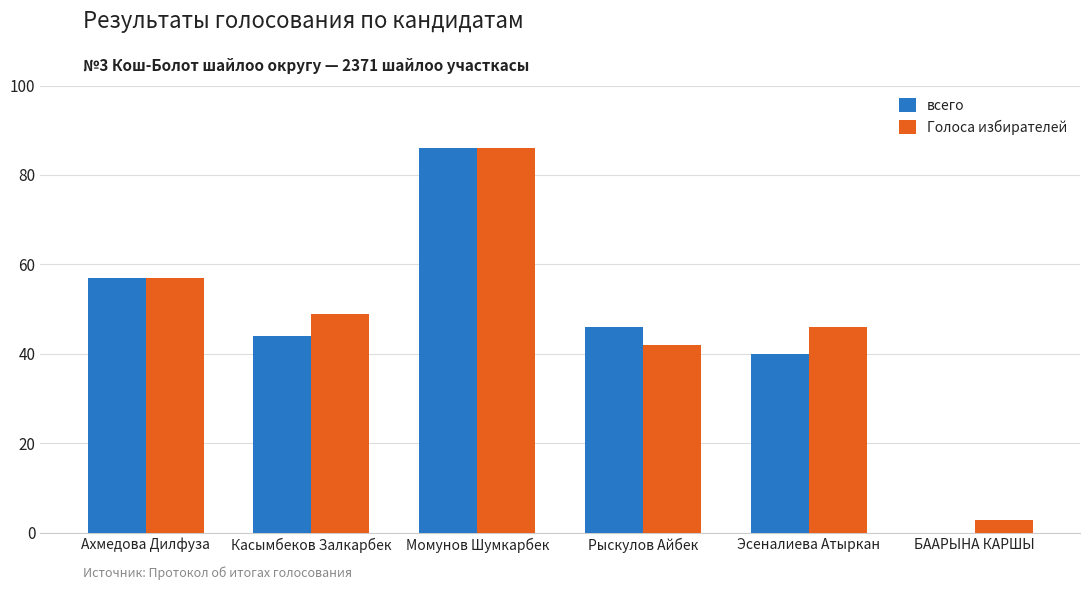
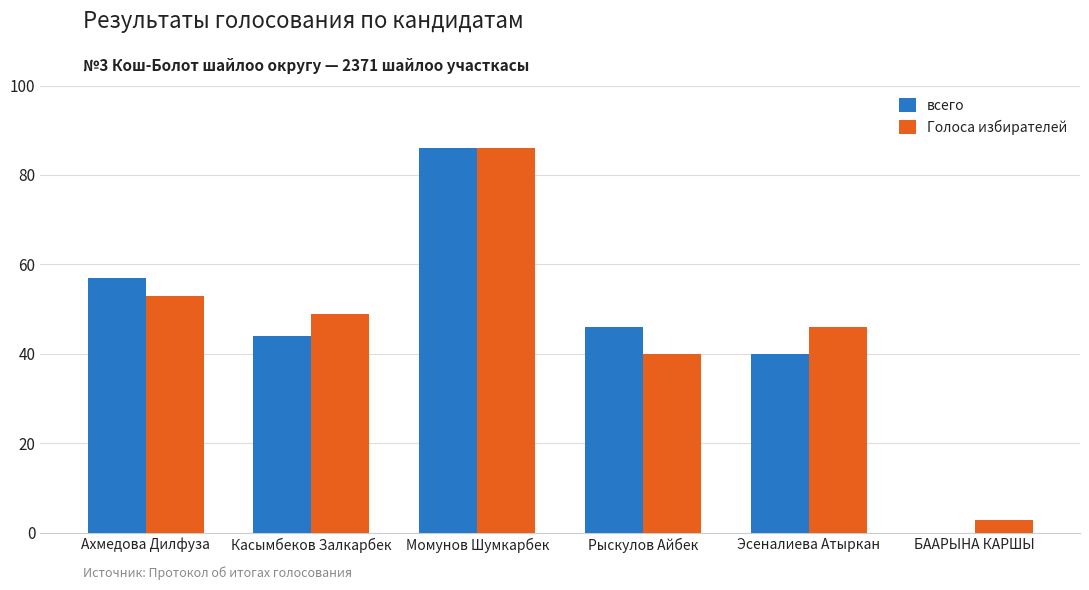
  {
    "всего": {
      "Ахмедова Дилфуза": 57,
      "Касымбеков Залкарбек": 44,
      "Момунов Шумкарбек": 86,
      "Рыскулов Айбек": 46,
      "Эсеналиева Атыркан": 40,
      "БААРЫНА КАРШЫ": 0
    },
    "Голоса избирателей": {
-     "Ахмедова Дилфуза": 57,
+     "Ахмедова Дилфуза": 53,
      "Касымбеков Залкарбек": 49,
      "Момунов Шумкарбек": 86,
-     "Рыскулов Айбек": 42,
+     "Рыскулов Айбек": 40,
      "Эсеналиева Атыркан": 46,
      "БААРЫНА КАРШЫ": 3
    }
  }
